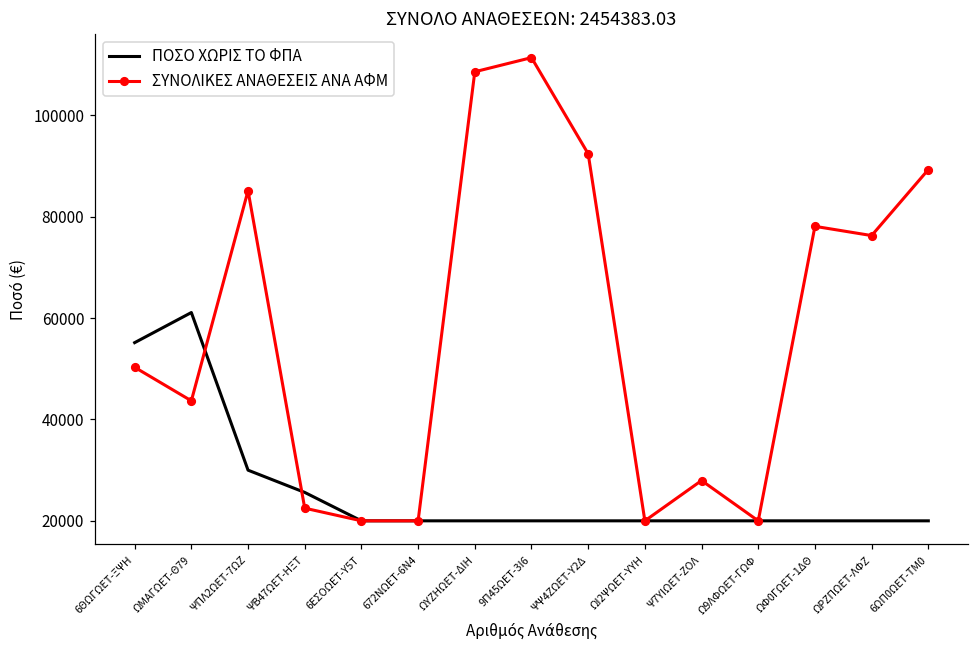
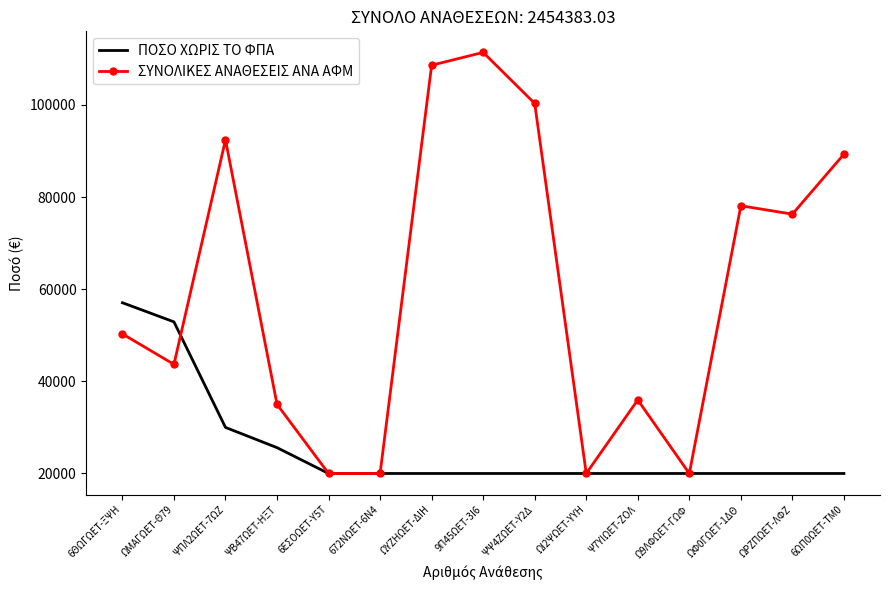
  {
    "ΠΟΣΟ ΧΩΡΙΣ ΤΟ ΦΠΑ": {
-     "6ΘΩΓΩΕΤ-ΞΨΗ": 55000,
-     "ΩΜΑΓΩΕΤ-Θ79": 61000,
+     "6ΘΩΓΩΕΤ-ΞΨΗ": 57000,
+     "ΩΜΑΓΩΕΤ-Θ79": 53000,
      "ΨΠΛ2ΩΕΤ-7ΩΖ": 30000,
      "ΨΒ47ΩΕΤ-ΗΞΤ": 26000,
      "ΩΥΖΗΩΕΤ-ΔΙΗ": 20000,
      "9Π45ΩΕΤ-3Ι6": 20000,
      "ΨΨ4ΖΩΕΤ-Υ2Δ": 20000,
      "Ψ7ΥΙΩΕΤ-ΖΟΛ": 20000,
      "ΩΦ0ΓΩΕΤ-1ΔΘ": 20000,
      "ΩΡΖΠΩΕΤ-ΛΦΖ": 20000,
      "6ΩΠ0ΩΕΤ-ΤΜ0": 20000
    },
    "ΣΥΝΟΛΙΚΕΣ ΑΝΑΘΕΣΕΙΣ ΑΝΑ ΑΦΜ": {
      "6ΘΩΓΩΕΤ-ΞΨΗ": 50000,
      "ΩΜΑΓΩΕΤ-Θ79": 44000,
-     "ΨΠΛ2ΩΕΤ-7ΩΖ": 85000,
-     "ΨΒ47ΩΕΤ-ΗΞΤ": 23000,
+     "ΨΠΛ2ΩΕΤ-7ΩΖ": 92000,
+     "ΨΒ47ΩΕΤ-ΗΞΤ": 35000,
      "ΩΥΖΗΩΕΤ-ΔΙΗ": 109000,
      "9Π45ΩΕΤ-3Ι6": 111000,
-     "ΨΨ4ΖΩΕΤ-Υ2Δ": 92000,
-     "Ψ7ΥΙΩΕΤ-ΖΟΛ": 28000,
+     "ΨΨ4ΖΩΕΤ-Υ2Δ": 100000,
+     "Ψ7ΥΙΩΕΤ-ΖΟΛ": 36000,
      "ΩΦ0ΓΩΕΤ-1ΔΘ": 78000,
      "ΩΡΖΠΩΕΤ-ΛΦΖ": 76000,
      "6ΩΠ0ΩΕΤ-ΤΜ0": 89000
    }
  }
